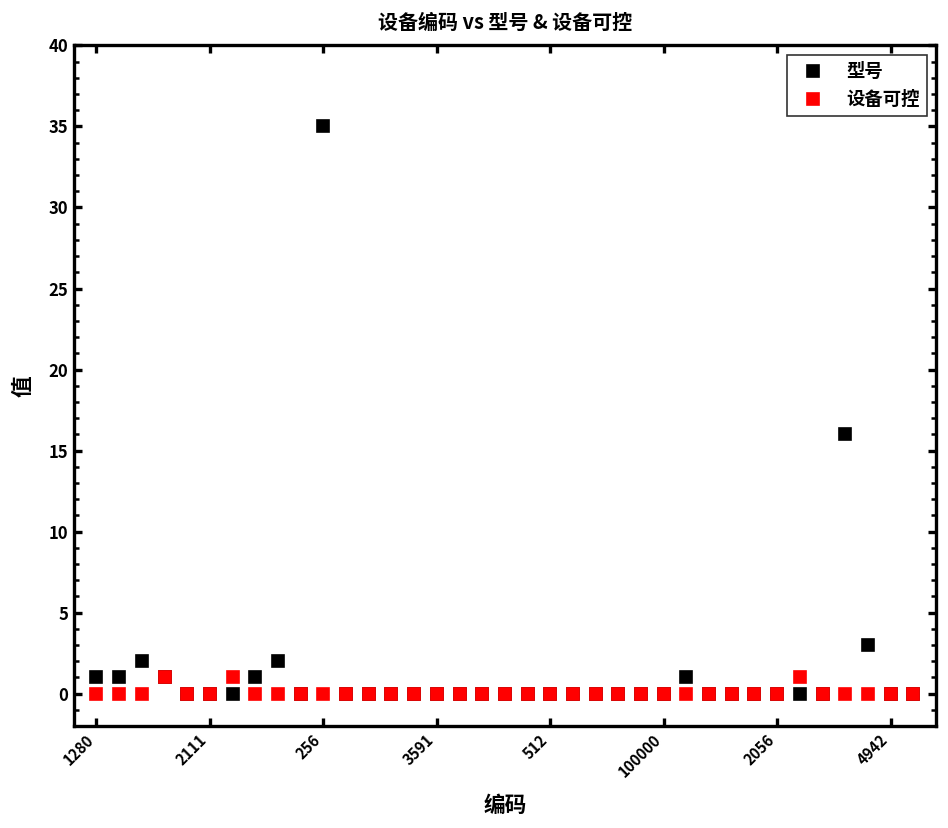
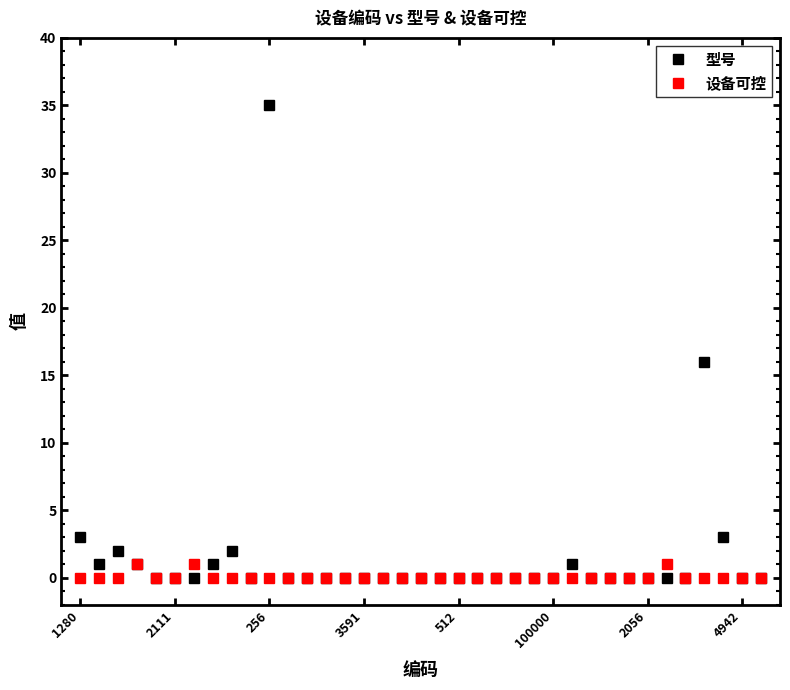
  {
    "型号": {
-     "1280": 1,
+     "1280": 3,
      "256": 35
    },
    "设备可控": {
      "1280": 0,
      "256": 0
    }
  }
